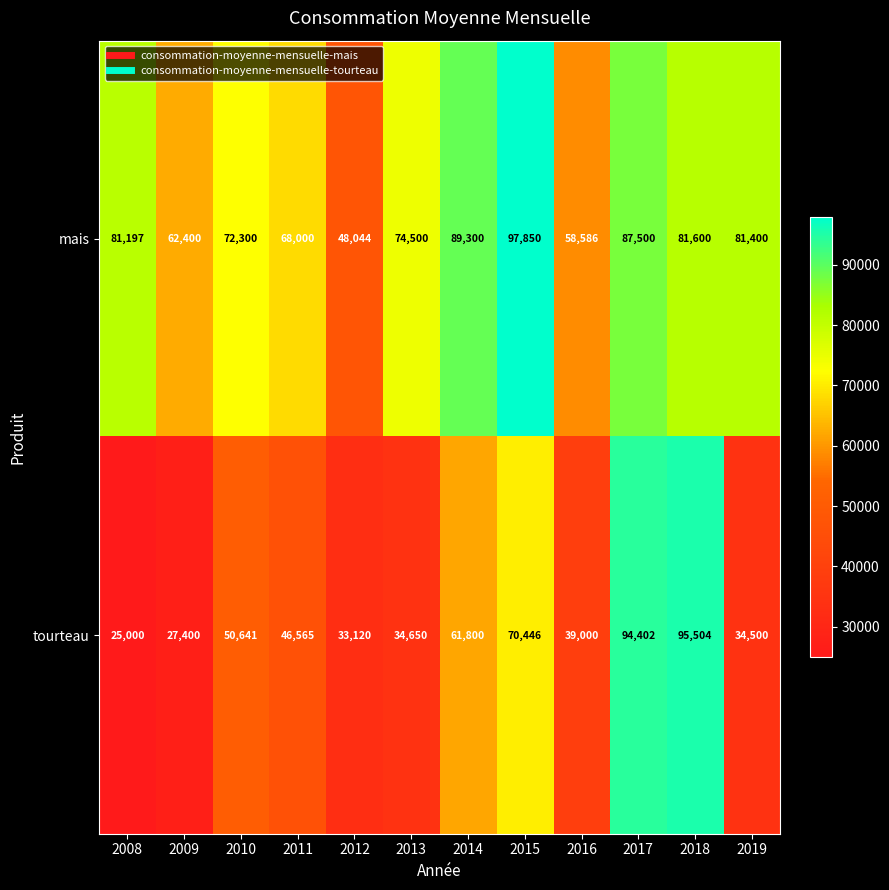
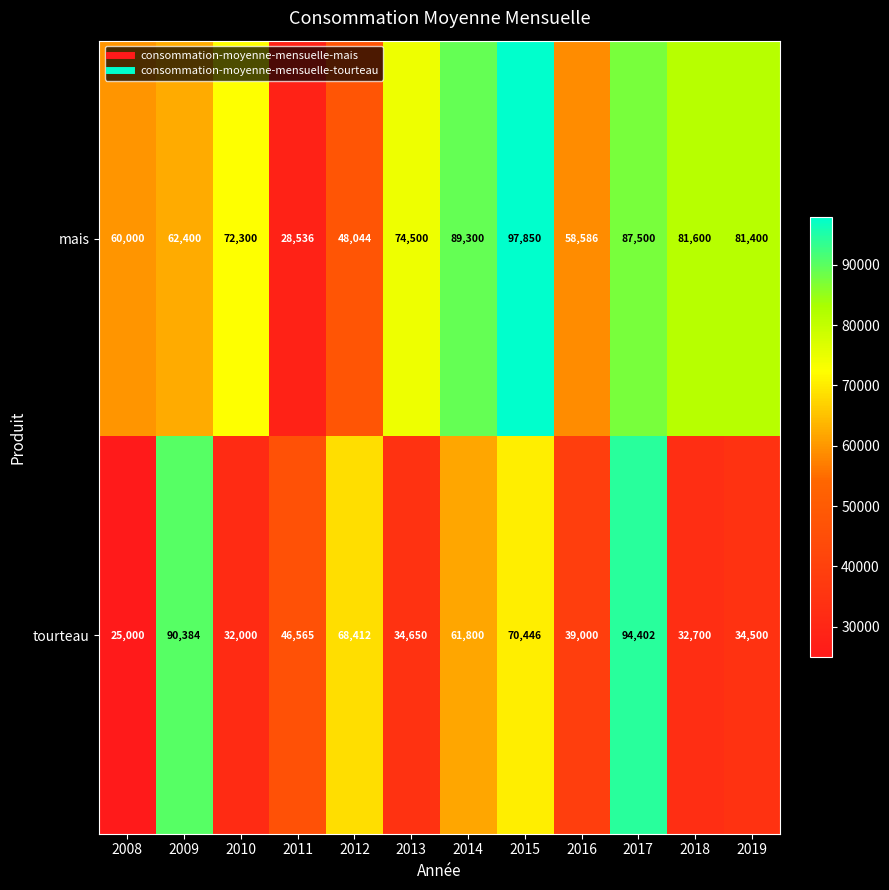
  {
    "mais": {
-     "2008": "81,197",
+     "2008": "60,000",
      "2009": "62,400",
      "2010": "72,300",
-     "2011": "68,000",
+     "2011": "28,536",
      "2012": "48,044",
      "2013": "74,500",
      "2014": "89,300",
      "2015": "97,850",
      "2016": "58,586",
      "2017": "87,500",
      "2018": "81,600",
      "2019": "81,400"
    },
    "tourteau": {
      "2008": "25,000",
-     "2009": "27,400",
-     "2010": "50,641",
+     "2009": "90,384",
+     "2010": "32,000",
      "2011": "46,565",
-     "2012": "33,120",
+     "2012": "68,412",
      "2013": "34,650",
      "2014": "61,800",
      "2015": "70,446",
      "2016": "39,000",
      "2017": "94,402",
-     "2018": "95,504",
+     "2018": "32,700",
      "2019": "34,500"
    }
  }
